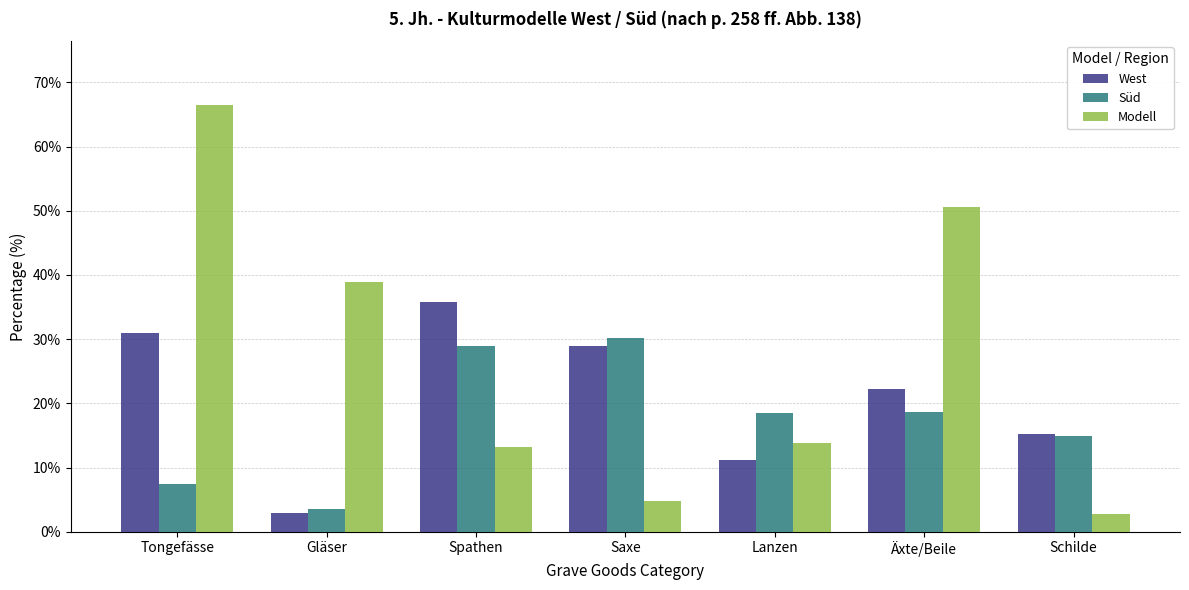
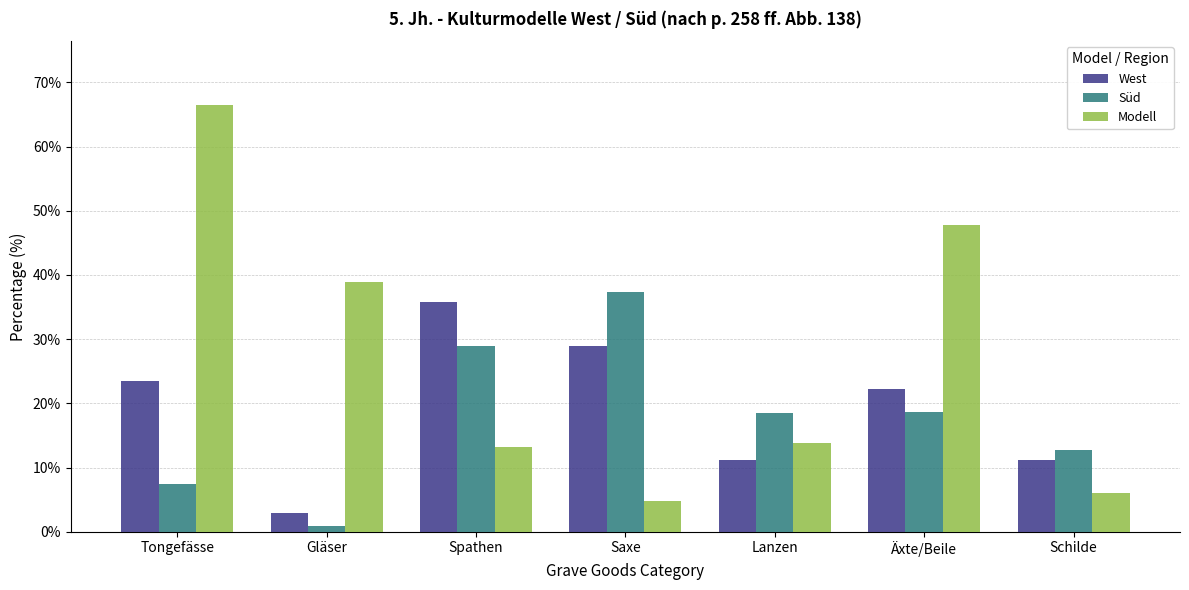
  {
    "West": {
-     "Tongefässe": "31%",
+     "Tongefässe": "24%",
      "Gläser": "3%",
      "Spathen": "36%",
      "Saxe": "29%",
      "Lanzen": "11%",
      "Äxte/Beile": "22%",
-     "Schilde": "15%"
+     "Schilde": "11%"
    },
    "Süd": {
      "Tongefässe": "7%",
-     "Gläser": "4%",
+     "Gläser": "1%",
      "Spathen": "29%",
-     "Saxe": "30%",
+     "Saxe": "37%",
      "Lanzen": "19%",
      "Äxte/Beile": "19%",
-     "Schilde": "15%"
+     "Schilde": "13%"
    },
    "Modell": {
      "Tongefässe": "66%",
      "Gläser": "39%",
      "Spathen": "13%",
      "Saxe": "5%",
      "Lanzen": "14%",
-     "Äxte/Beile": "51%",
-     "Schilde": "3%"
+     "Äxte/Beile": "48%",
+     "Schilde": "6%"
    }
  }
